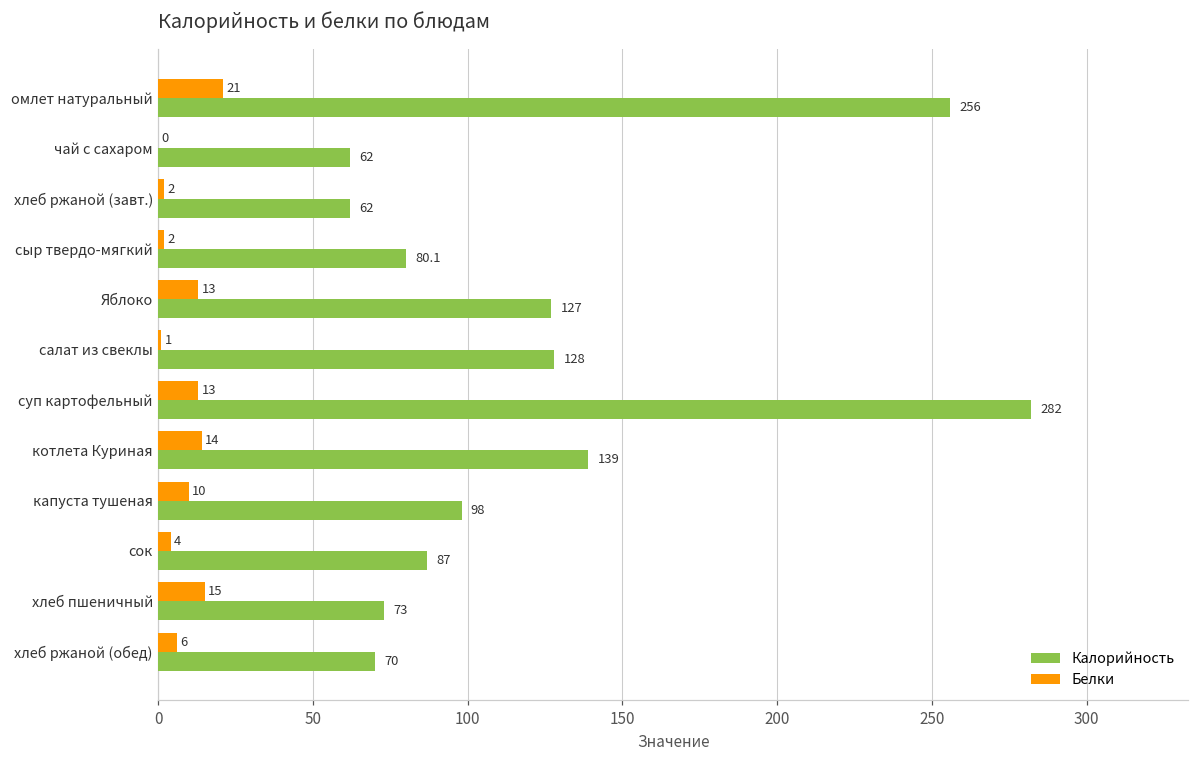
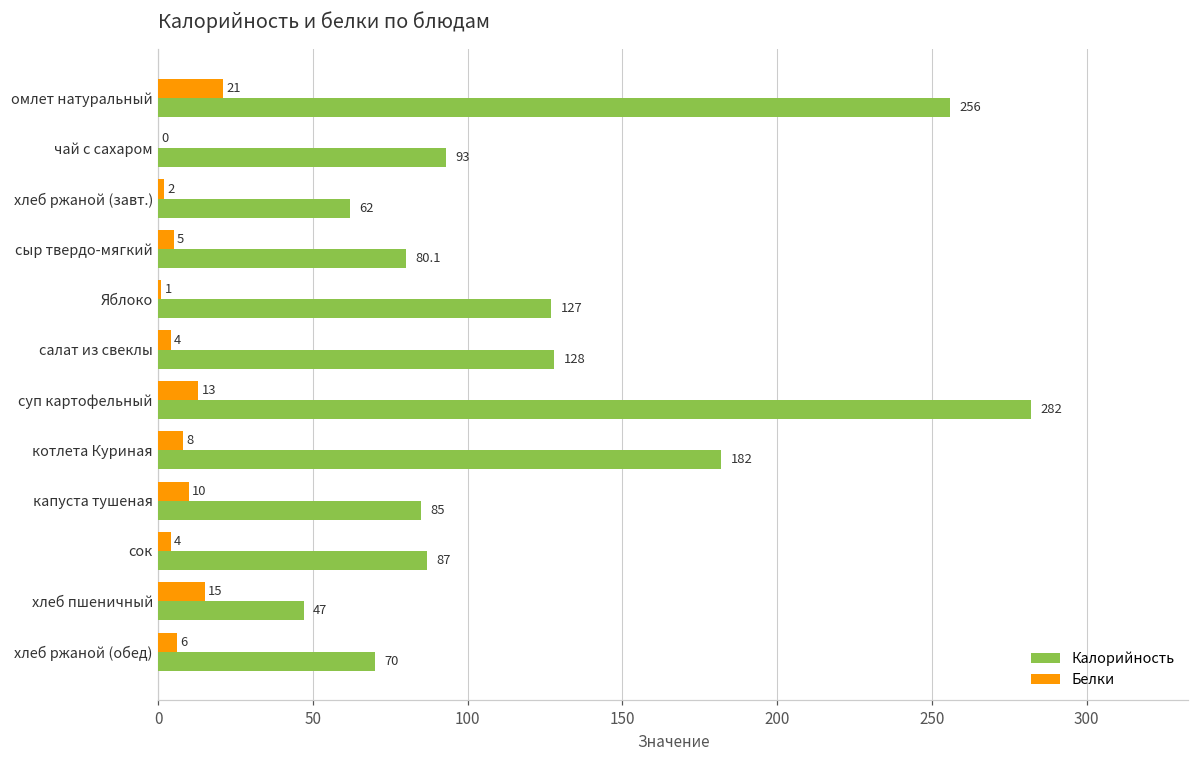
  {
    "Калорийность": {
      "омлет натуральный": 256,
-     "чай с сахаром": 62,
+     "чай с сахаром": 93,
      "хлеб ржаной (завт.)": 62,
      "сыр твердо-мягкий": 80.1,
      "Яблоко": 127,
      "салат из свеклы": 128,
      "суп картофельный": 282,
-     "котлета Куриная": 139,
-     "капуста тушеная": 98,
+     "котлета Куриная": 182,
+     "капуста тушеная": 85,
      "сок": 87,
-     "хлеб пшеничный": 73,
+     "хлеб пшеничный": 47,
      "хлеб ржаной (обед)": 70
    },
    "Белки": {
      "омлет натуральный": 21,
      "чай с сахаром": 0,
      "хлеб ржаной (завт.)": 2,
-     "сыр твердо-мягкий": 2,
-     "Яблоко": 13,
-     "салат из свеклы": 1,
+     "сыр твердо-мягкий": 5,
+     "Яблоко": 1,
+     "салат из свеклы": 4,
      "суп картофельный": 13,
-     "котлета Куриная": 14,
+     "котлета Куриная": 8,
      "капуста тушеная": 10,
      "сок": 4,
      "хлеб пшеничный": 15,
      "хлеб ржаной (обед)": 6
    }
  }
